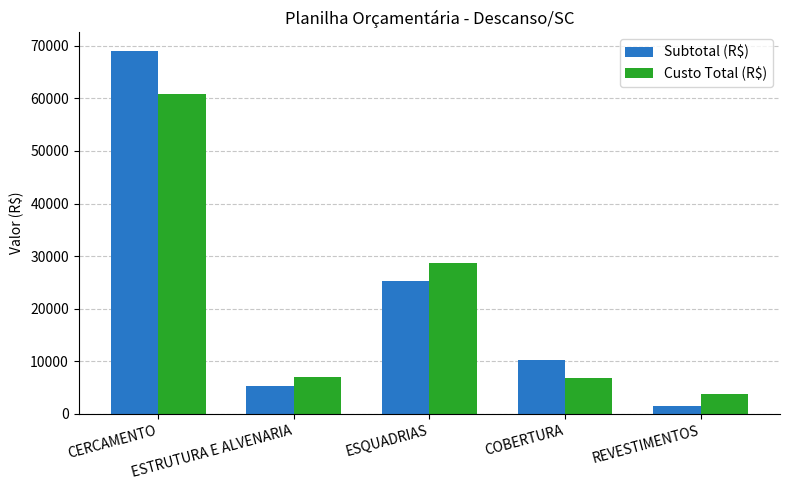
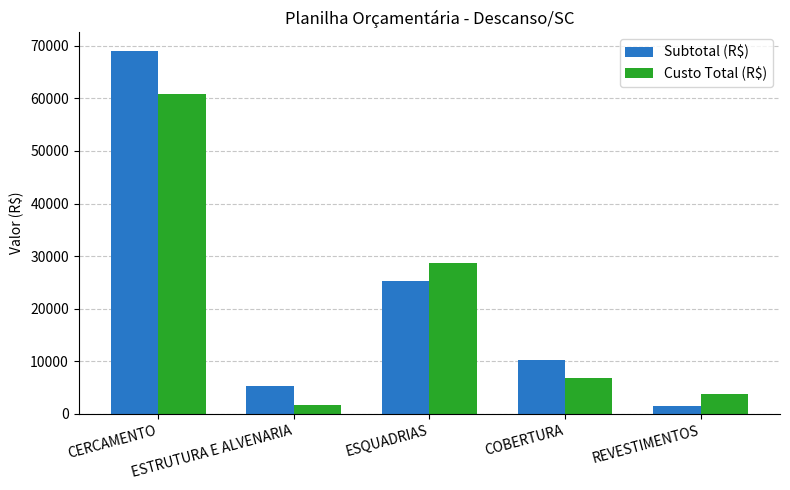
  {
    "Subtotal (R$)": {
      "CERCAMENTO": 69000,
      "ESTRUTURA E ALVENARIA": 5000,
      "ESQUADRIAS": 25000,
      "COBERTURA": 10000,
      "REVESTIMENTOS": 1000
    },
    "Custo Total (R$)": {
      "CERCAMENTO": 61000,
-     "ESTRUTURA E ALVENARIA": 7000,
+     "ESTRUTURA E ALVENARIA": 2000,
      "ESQUADRIAS": 29000,
      "COBERTURA": 7000,
      "REVESTIMENTOS": 4000
    }
  }
